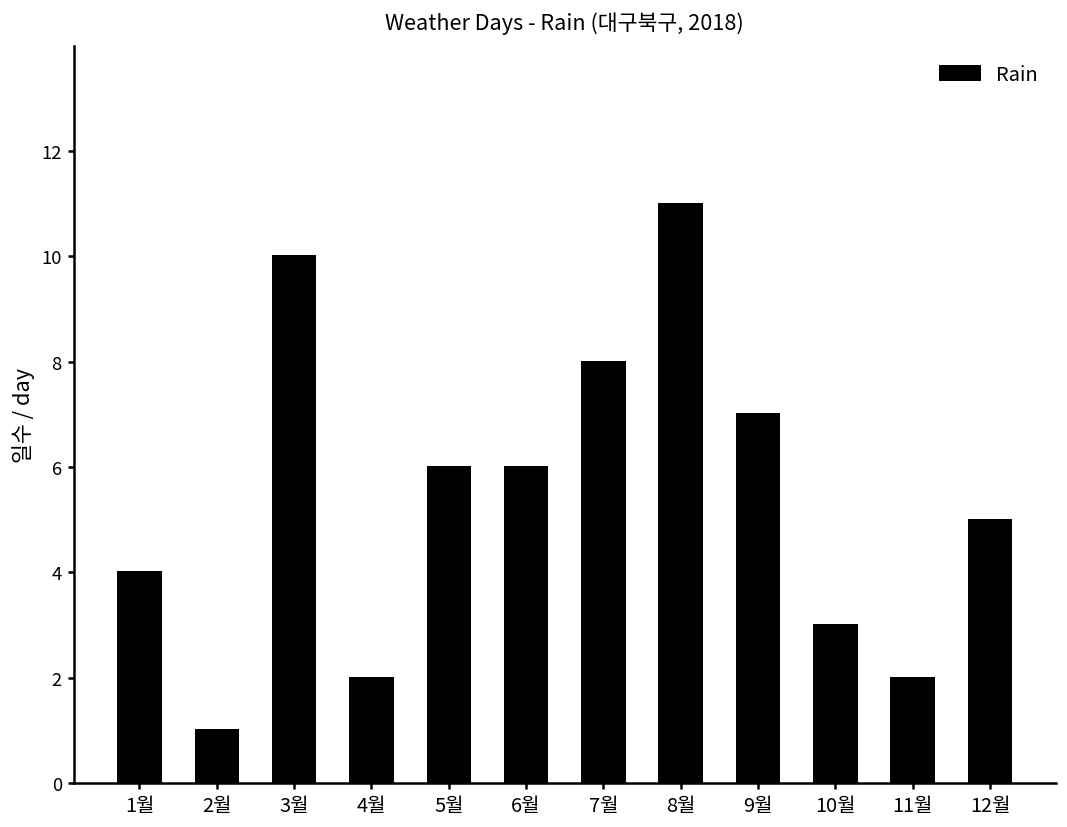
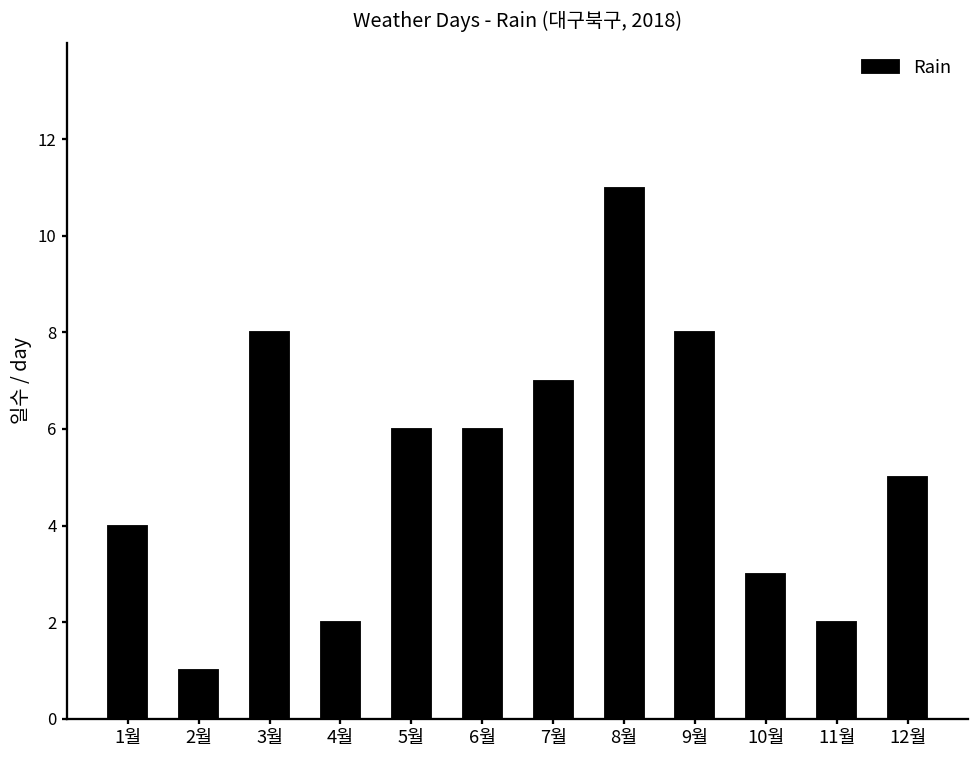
  {
    "1월": 4,
    "2월": 1,
-   "3월": 10,
+   "3월": 8,
    "4월": 2,
    "5월": 6,
    "6월": 6,
-   "7월": 8,
+   "7월": 7,
    "8월": 11,
-   "9월": 7,
+   "9월": 8,
    "10월": 3,
    "11월": 2,
    "12월": 5
  }
